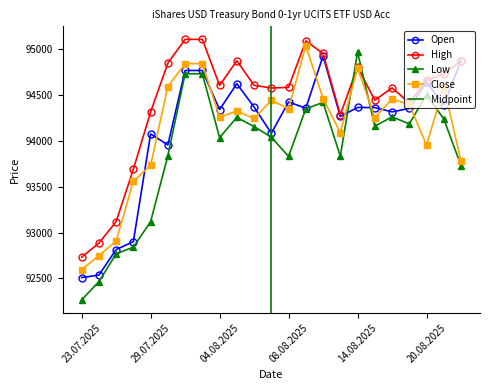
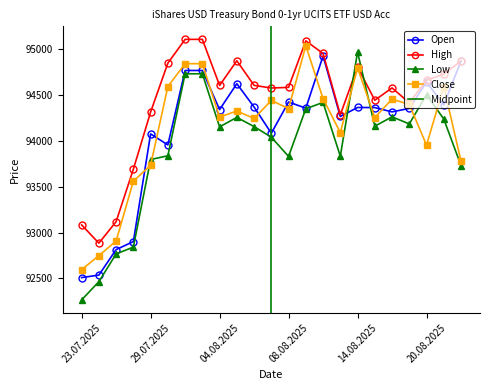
  {
    "Open": {
      "23.07.2025": 92500,
      "29.07.2025": 94100,
      "04.08.2025": 94300,
      "08.08.2025": 94400,
      "14.08.2025": 94400
    },
    "High": {
-     "23.07.2025": 92700,
+     "23.07.2025": 93100,
      "29.07.2025": 94300,
      "04.08.2025": 94600,
      "08.08.2025": 94600
    },
    "Low": {
      "23.07.2025": 92300,
-     "29.07.2025": 93100,
-     "04.08.2025": 94000,
+     "29.07.2025": 93800,
+     "04.08.2025": 94200,
      "08.08.2025": 93800,
      "14.08.2025": 95000
    },
    "Close": {
      "23.07.2025": 92600,
      "29.07.2025": 93700,
      "04.08.2025": 94300,
      "08.08.2025": 94400,
      "20.08.2025": 94000
    }
  }
